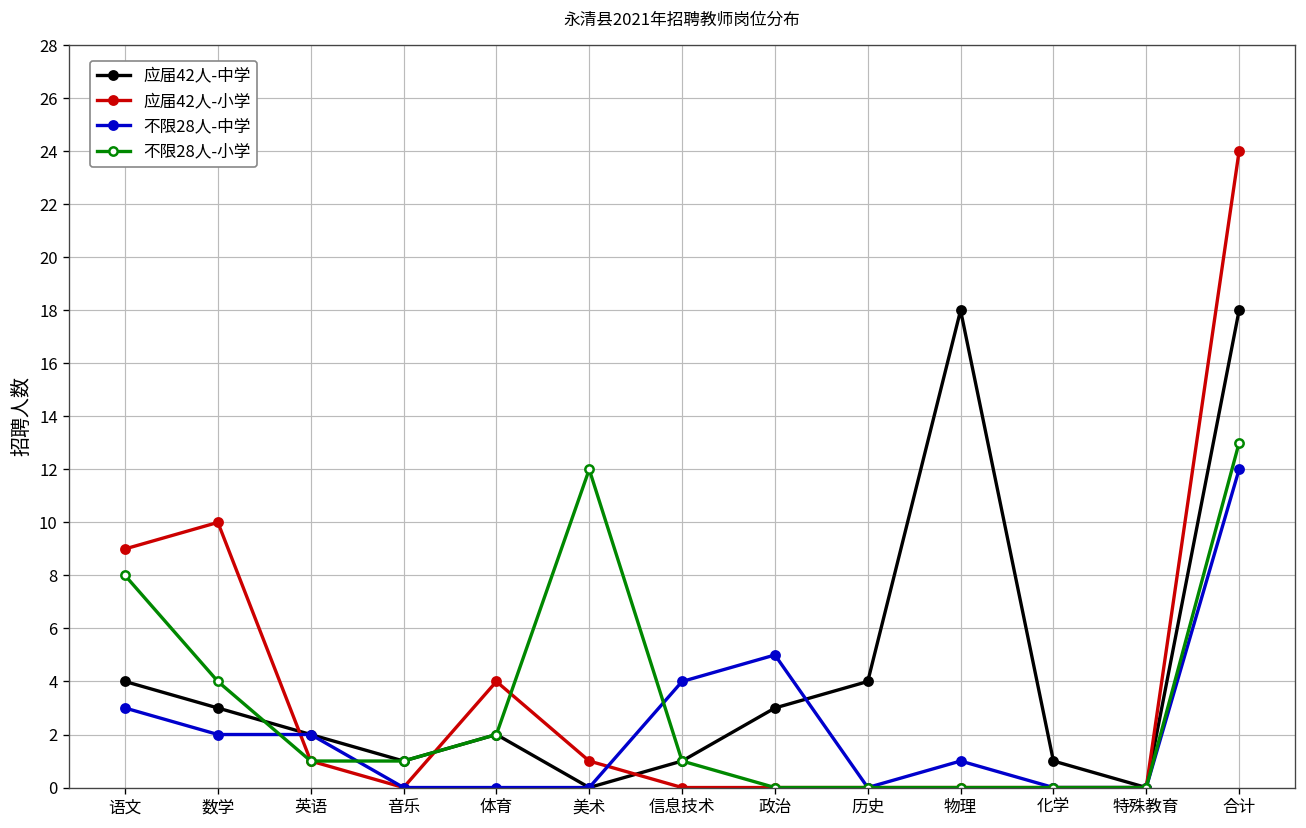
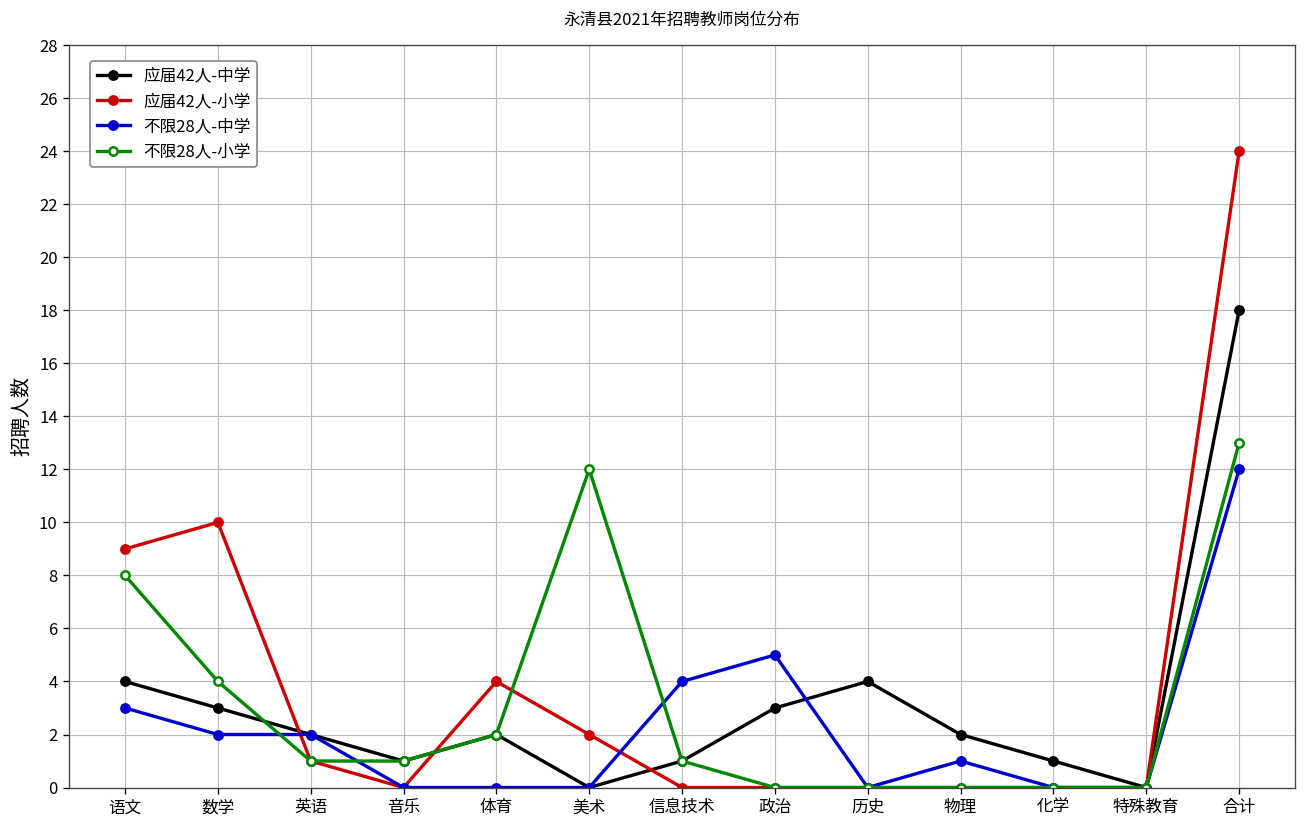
  {
    "应届42人-中学": {
      "语文": 4,
      "数学": 3,
      "政治": 3,
      "历史": 4,
-     "物理": 18,
+     "物理": 2,
      "化学": 1,
      "合计": 18
    },
    "应届42人-小学": {
      "语文": 9,
      "数学": 10,
      "体育": 4,
-     "美术": 1,
+     "美术": 2,
      "信息技术": 0,
      "合计": 24
    },
    "不限28人-中学": {
      "语文": 3,
      "数学": 2,
      "体育": 0,
      "信息技术": 4,
      "政治": 5,
      "物理": 1,
      "合计": 12
    },
    "不限28人-小学": {
      "语文": 8,
      "数学": 4,
      "美术": 12,
      "合计": 13
    }
  }
